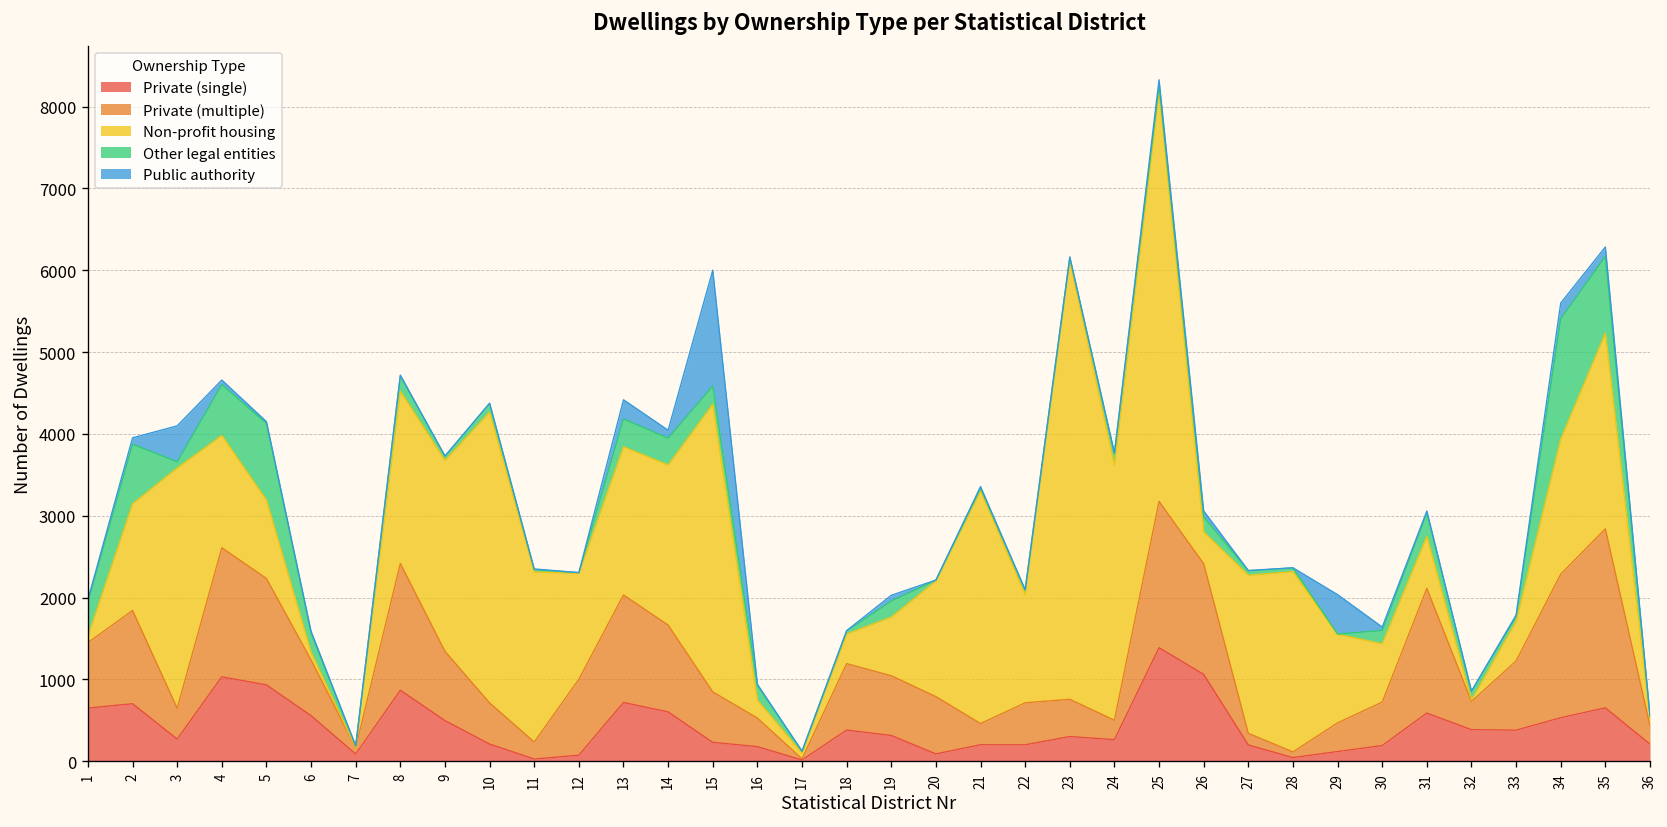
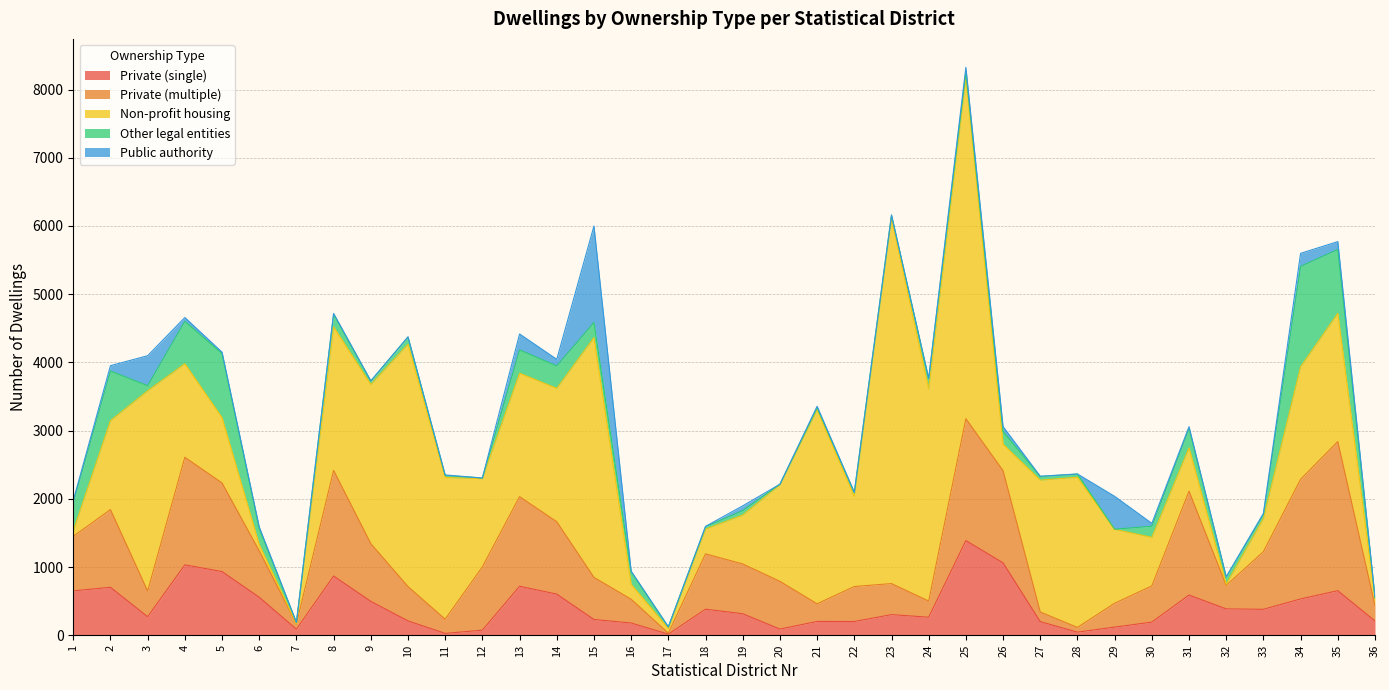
  {
    "Non-profit housing": {
      "1": 100,
      "2": 1300,
      "3": 2900,
      "4": 1400,
      "5": 1000,
      "6": 100,
      "8": 2100,
      "9": 2300,
      "10": 3600,
      "13": 1800,
      "14": 2000,
      "15": 3500,
      "16": 200,
      "18": 400,
      "19": 700,
      "22": 1300,
      "23": 5400,
      "24": 3100,
      "25": 5000,
      "26": 400,
      "27": 1900,
      "28": 2200,
      "30": 700,
      "31": 600,
      "33": 500,
      "34": 1700,
-     "35": 2400
+     "35": 1900
    },
    "Other legal entities": {
      "2": 700,
      "3": 100,
      "4": 600,
      "13": 300,
      "14": 300,
      "15": 200,
-     "19": 200,
+     "19": 100,
      "25": 100,
      "26": 200,
      "30": 200,
      "34": 1500,
      "35": 900
    },
    "Public authority": {
      "2": 100,
      "3": 400,
      "4": 100,
      "13": 200,
      "14": 100,
      "15": 1400,
      "19": 100,
      "25": 100,
      "26": 100,
      "29": 500,
      "30": 0,
      "34": 200,
      "35": 100
    }
  }
